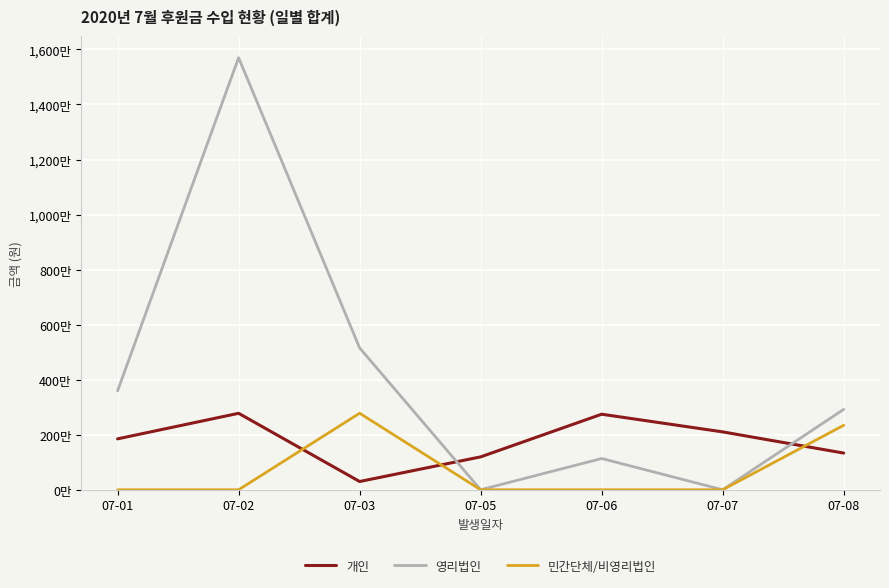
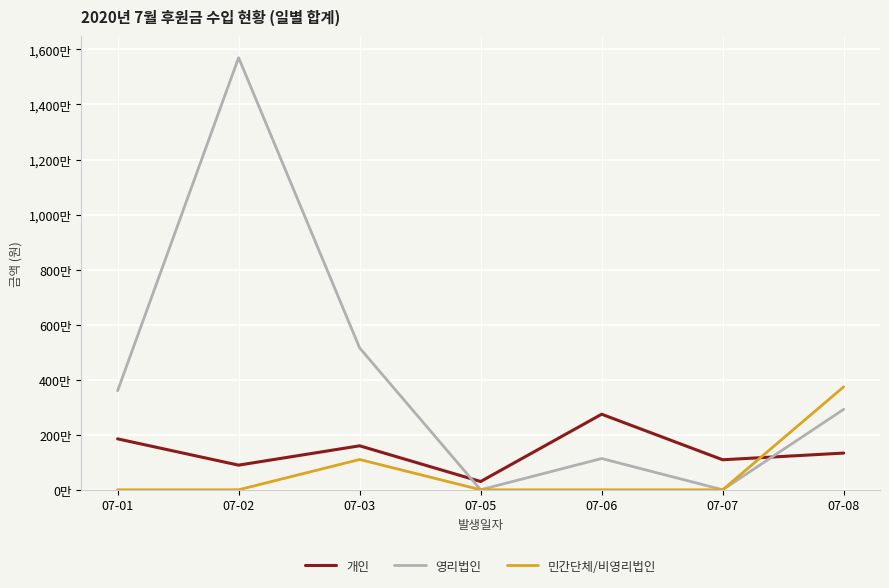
  {
    "개인": {
      "07-01": "190만",
-     "07-02": "280만",
-     "07-03": "30만",
-     "07-05": "120만",
+     "07-02": "90만",
+     "07-03": "160만",
+     "07-05": "30만",
      "07-06": "270만",
-     "07-07": "210만",
+     "07-07": "110만",
      "07-08": "130만"
    },
    "영리법인": {
      "07-01": "360만",
      "07-02": "1,570만",
      "07-03": "520만",
      "07-06": "110만",
      "07-08": "290만"
    },
    "민간단체/비영리법인": {
      "07-01": "0만",
      "07-02": "0만",
-     "07-03": "280만",
+     "07-03": "110만",
      "07-06": "0만",
-     "07-08": "230만"
+     "07-08": "370만"
    }
  }
